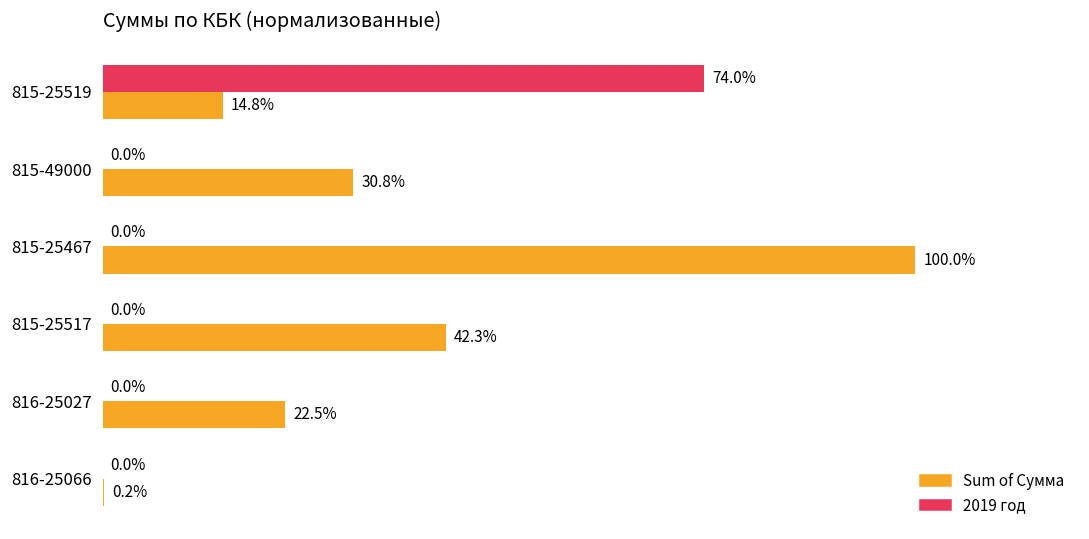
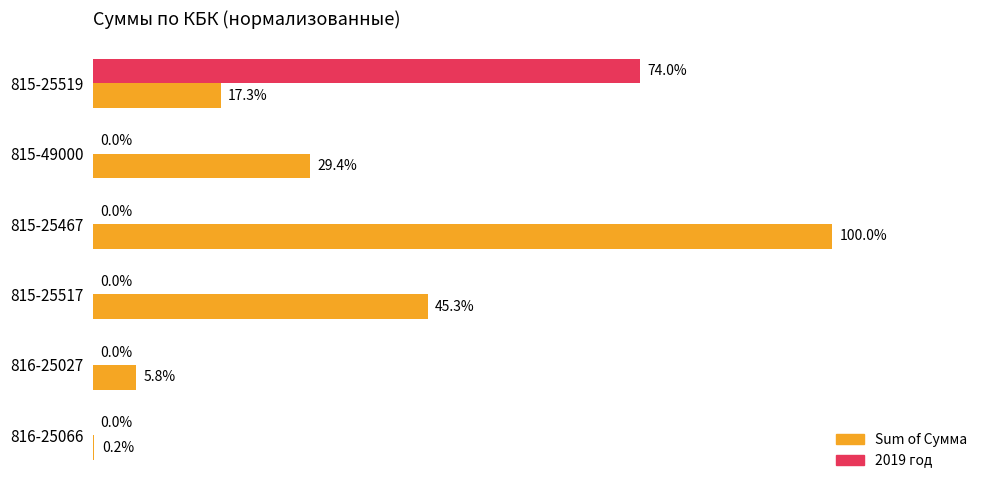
  {
    "Sum of Сумма": {
-     "815-25519": "14.8%",
-     "815-49000": "30.8%",
+     "815-25519": "17.3%",
+     "815-49000": "29.4%",
      "815-25467": "100.0%",
-     "815-25517": "42.3%",
-     "816-25027": "22.5%",
+     "815-25517": "45.3%",
+     "816-25027": "5.8%",
      "816-25066": "0.2%"
    },
    "2019 год": {
      "815-25519": "74.0%",
      "815-49000": "0.0%",
      "815-25467": "0.0%",
      "815-25517": "0.0%",
      "816-25027": "0.0%",
      "816-25066": "0.0%"
    }
  }
